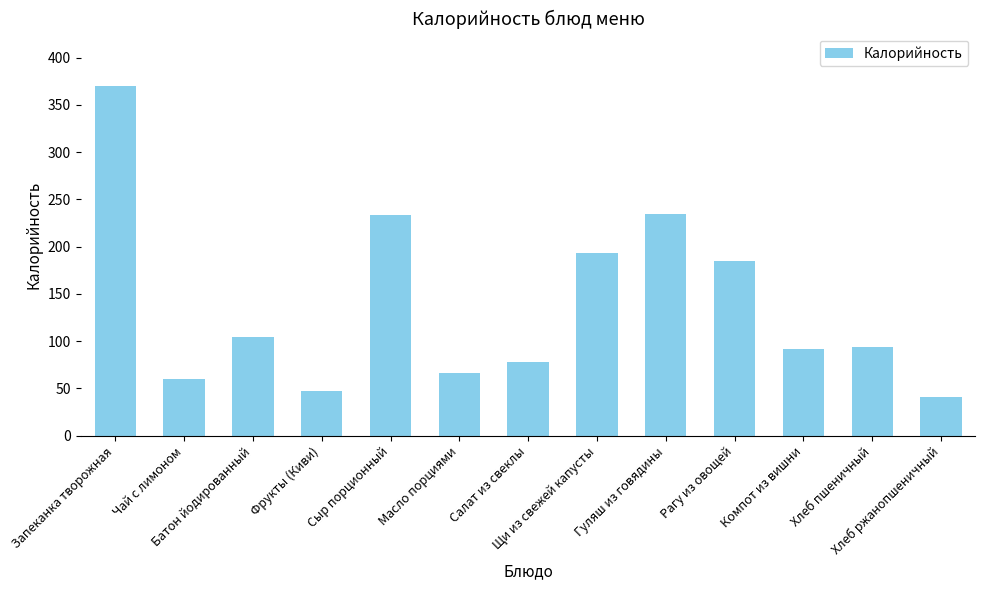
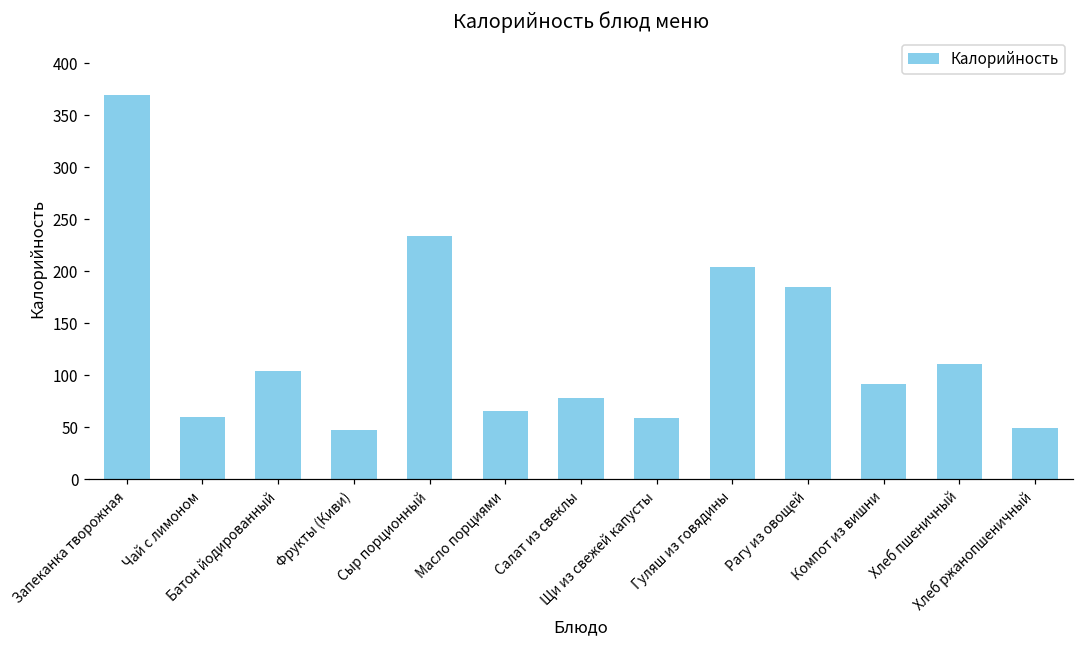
  {
    "Запеканка творожная": 370,
    "Чай с лимоном": 60,
    "Батон йодированный": 100,
    "Фрукты (Киви)": 50,
    "Сыр порционный": 230,
    "Масло порциями": 70,
    "Салат из свеклы": 80,
-   "Щи из свежей капусты": 190,
-   "Гуляш из говядины": 230,
+   "Щи из свежей капусты": 60,
+   "Гуляш из говядины": 200,
    "Рагу из овощей": 190,
    "Компот из вишни": 90,
-   "Хлеб пшеничный": 90,
-   "Хлеб ржанопшеничный": 40
+   "Хлеб пшеничный": 110,
+   "Хлеб ржанопшеничный": 50
  }
